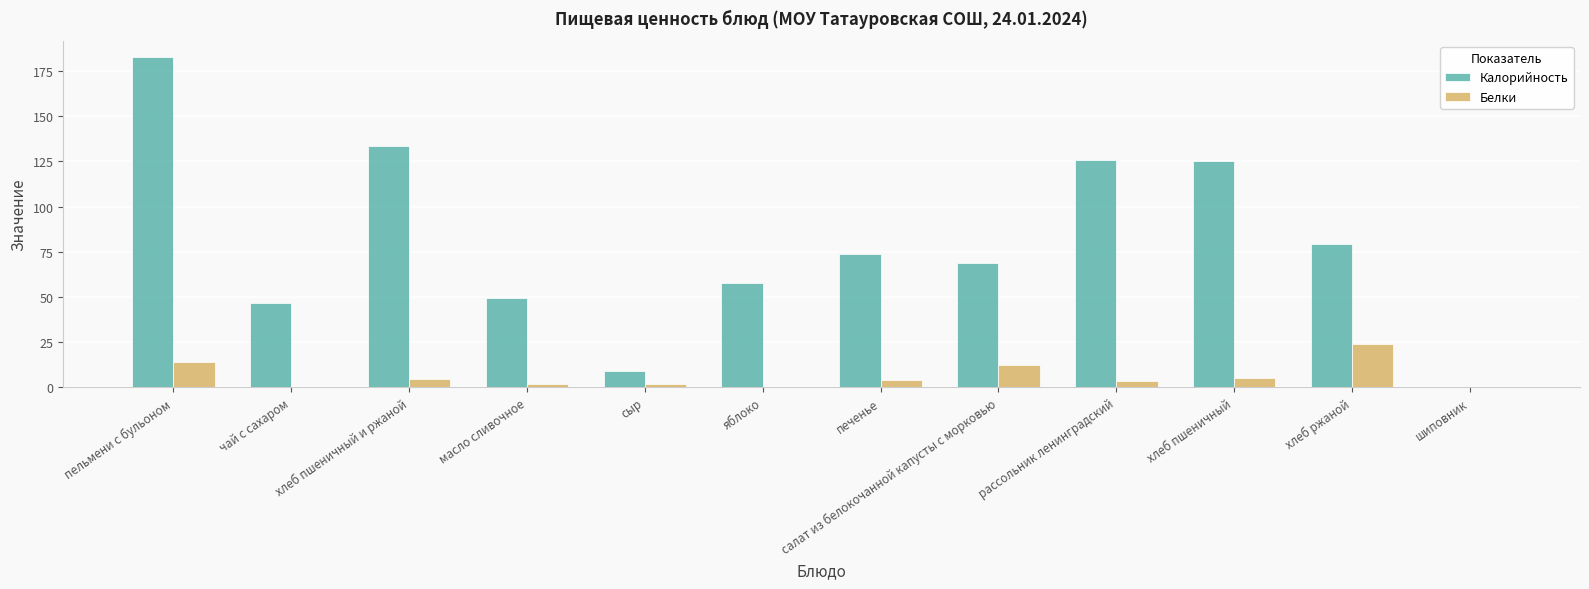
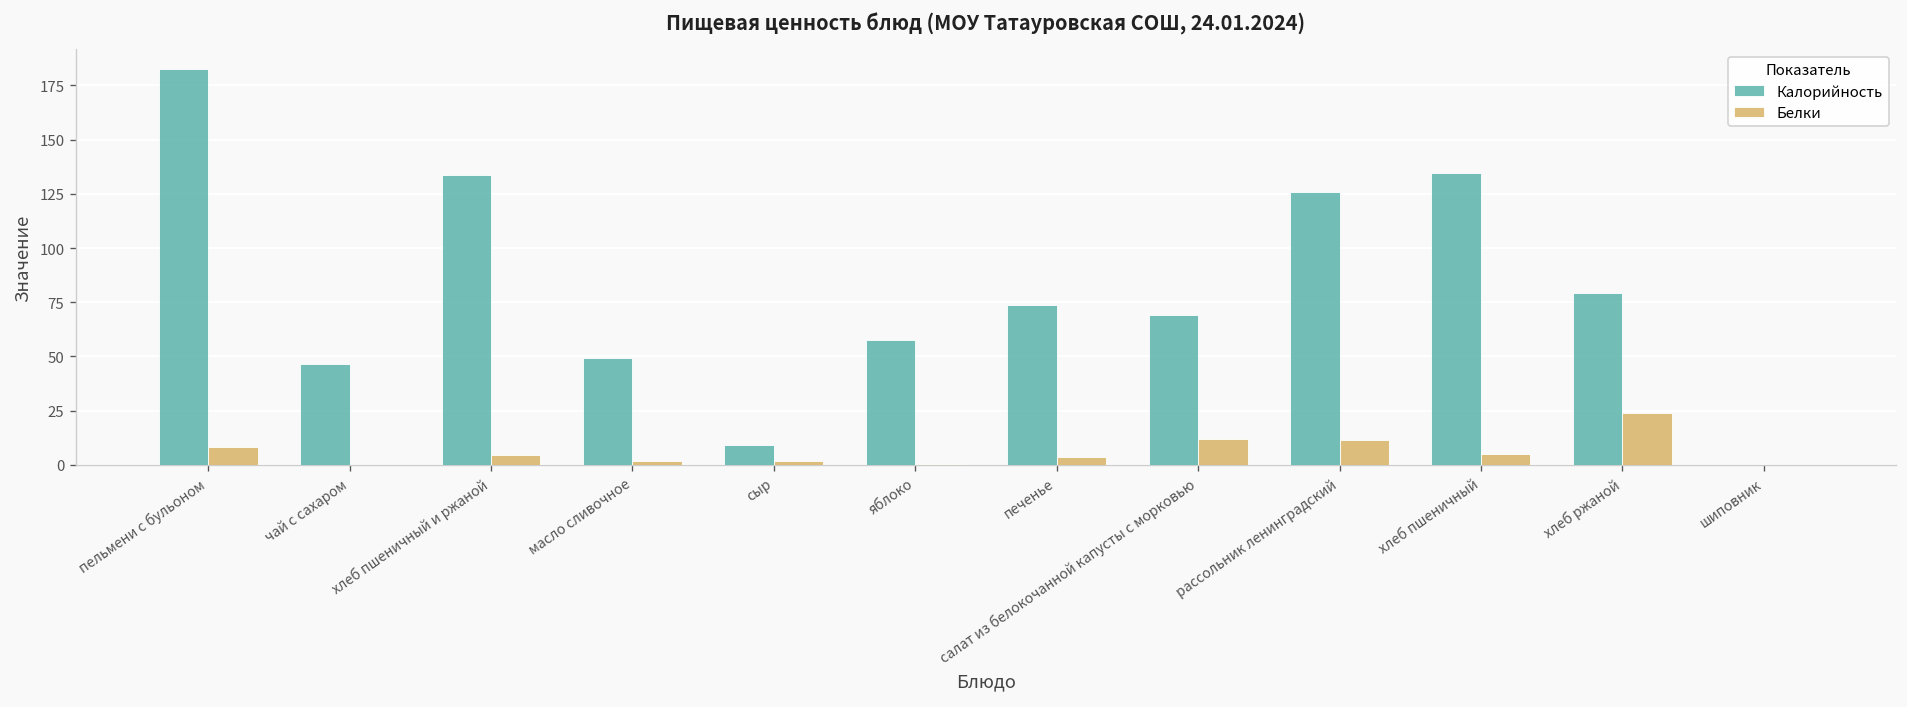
  {
    "Калорийность": {
      "пельмени с бульоном": 183,
      "чай с сахаром": 47,
      "хлеб пшеничный и ржаной": 134,
      "масло сливочное": 50,
      "сыр": 9,
      "яблоко": 58,
      "печенье": 74,
      "салат из белокочанной капусты с морковью": 69,
      "рассольник ленинградский": 126,
-     "хлеб пшеничный": 125,
+     "хлеб пшеничный": 134,
      "хлеб ржаной": 79,
      "шиповник": 0
    },
    "Белки": {
-     "пельмени с бульоном": 14,
+     "пельмени с бульоном": 9,
      "хлеб пшеничный и ржаной": 5,
      "масло сливочное": 2,
      "сыр": 2,
      "печенье": 4,
      "салат из белокочанной капусты с морковью": 12,
-     "рассольник ленинградский": 3,
+     "рассольник ленинградский": 11,
      "хлеб пшеничный": 5,
      "хлеб ржаной": 24,
      "шиповник": 0
    }
  }
